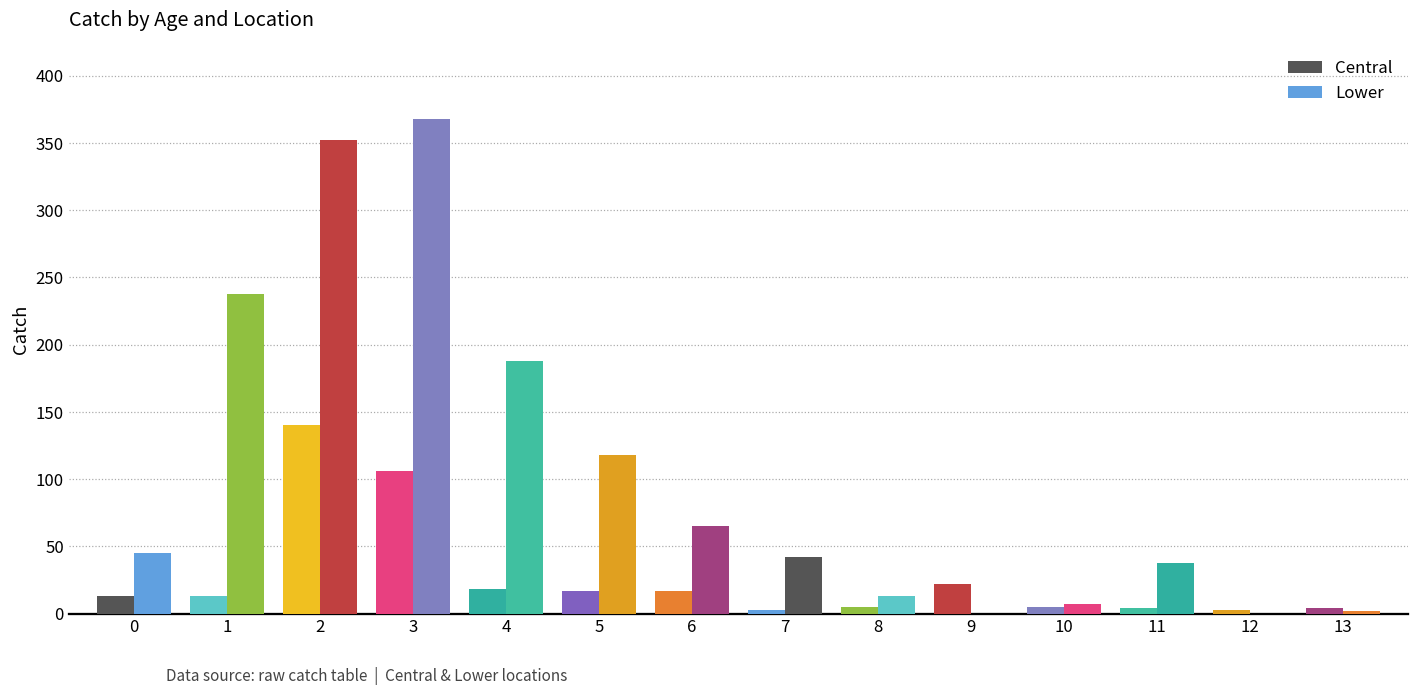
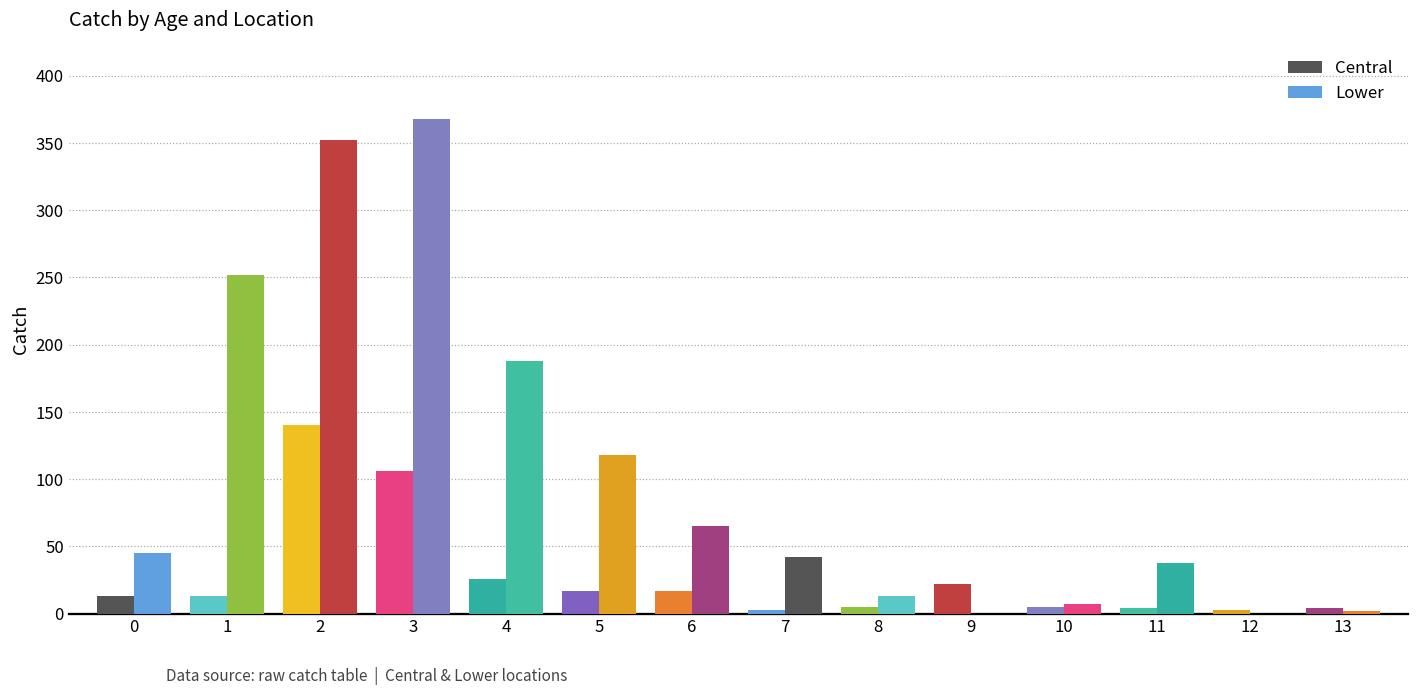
  {
    "Central": {
      "0": 13,
      "1": 13,
      "2": 140,
      "3": 106,
-     "4": 18,
+     "4": 26,
      "5": 17,
      "6": 17,
      "7": 3,
      "8": 5,
      "9": 22,
      "10": 5,
      "11": 4,
      "12": 3,
      "13": 4
    },
    "Lower": {
      "0": 45,
-     "1": 238,
+     "1": 252,
      "2": 352,
      "3": 368,
      "4": 188,
      "5": 118,
      "6": 65,
      "7": 42,
      "8": 13,
      "9": 0,
      "10": 7,
      "11": 38,
      "12": 0
    }
  }
